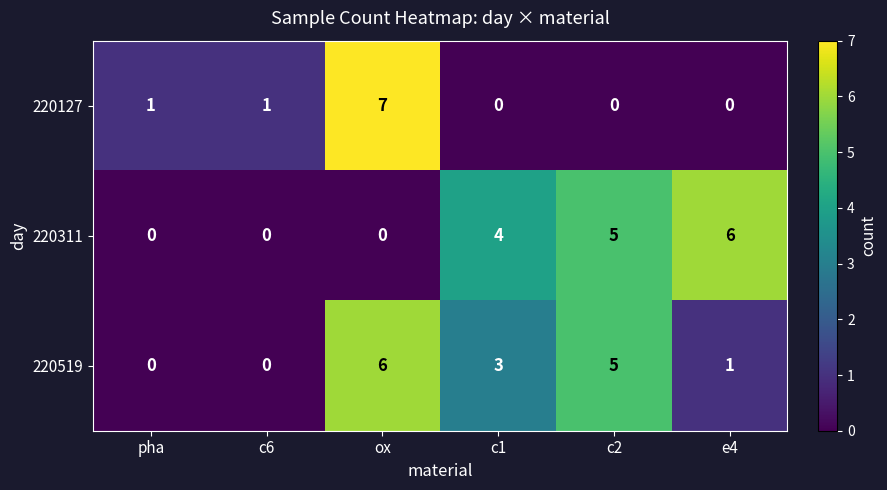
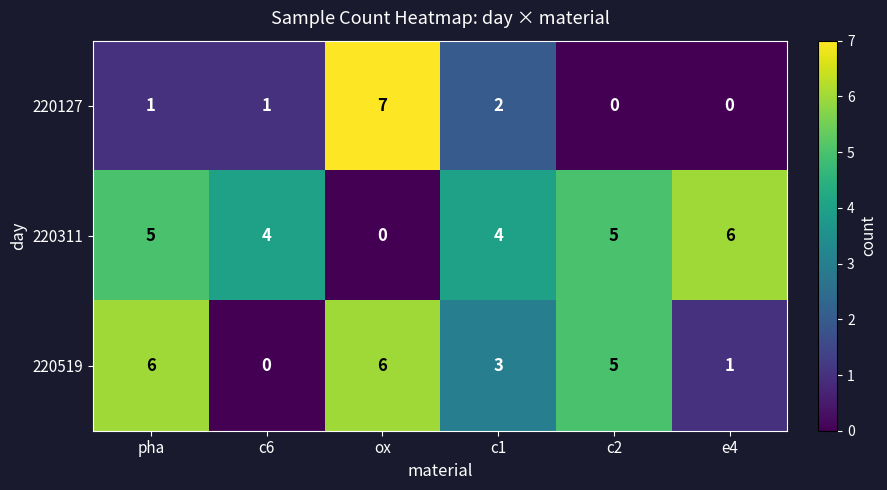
  {
    "220127": {
      "pha": 1,
      "c6": 1,
      "ox": 7,
-     "c1": 0,
+     "c1": 2,
      "c2": 0,
      "e4": 0
    },
    "220311": {
-     "pha": 0,
-     "c6": 0,
+     "pha": 5,
+     "c6": 4,
      "ox": 0,
      "c1": 4,
      "c2": 5,
      "e4": 6
    },
    "220519": {
-     "pha": 0,
+     "pha": 6,
      "c6": 0,
      "ox": 6,
      "c1": 3,
      "c2": 5,
      "e4": 1
    }
  }
